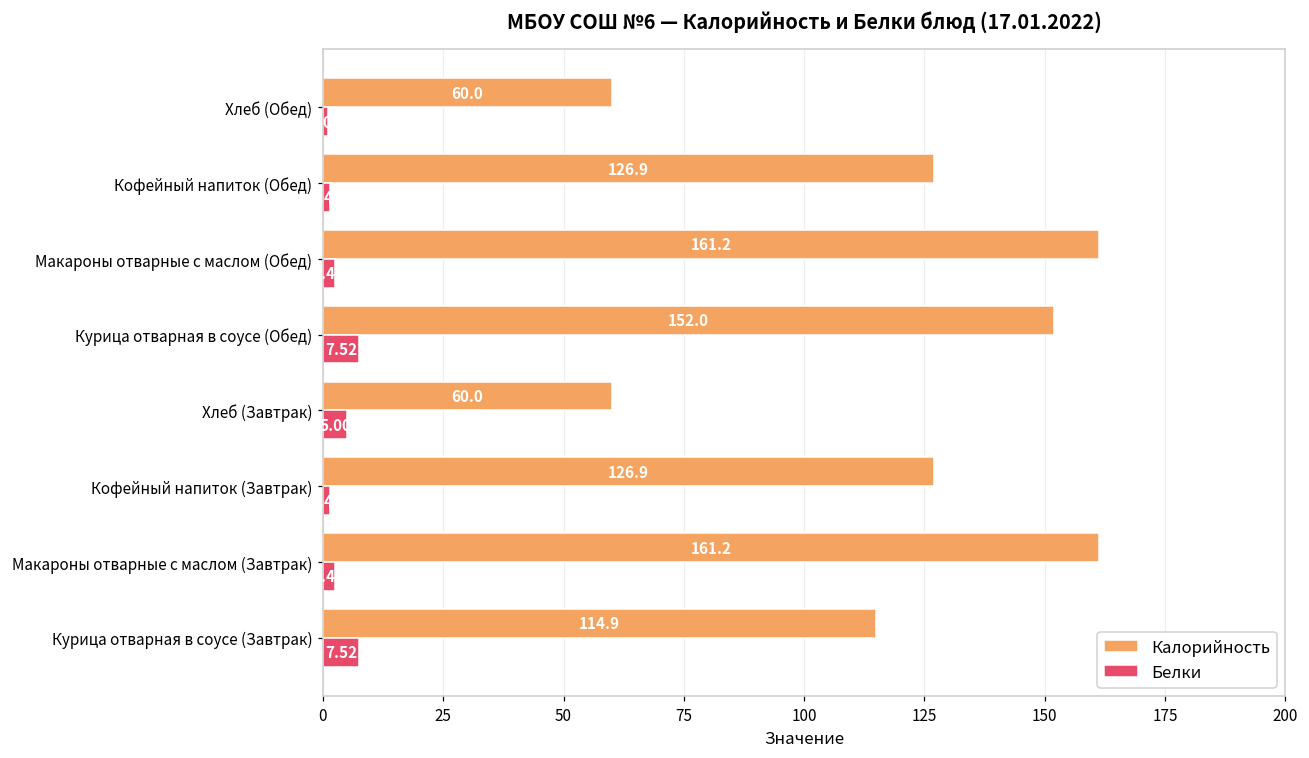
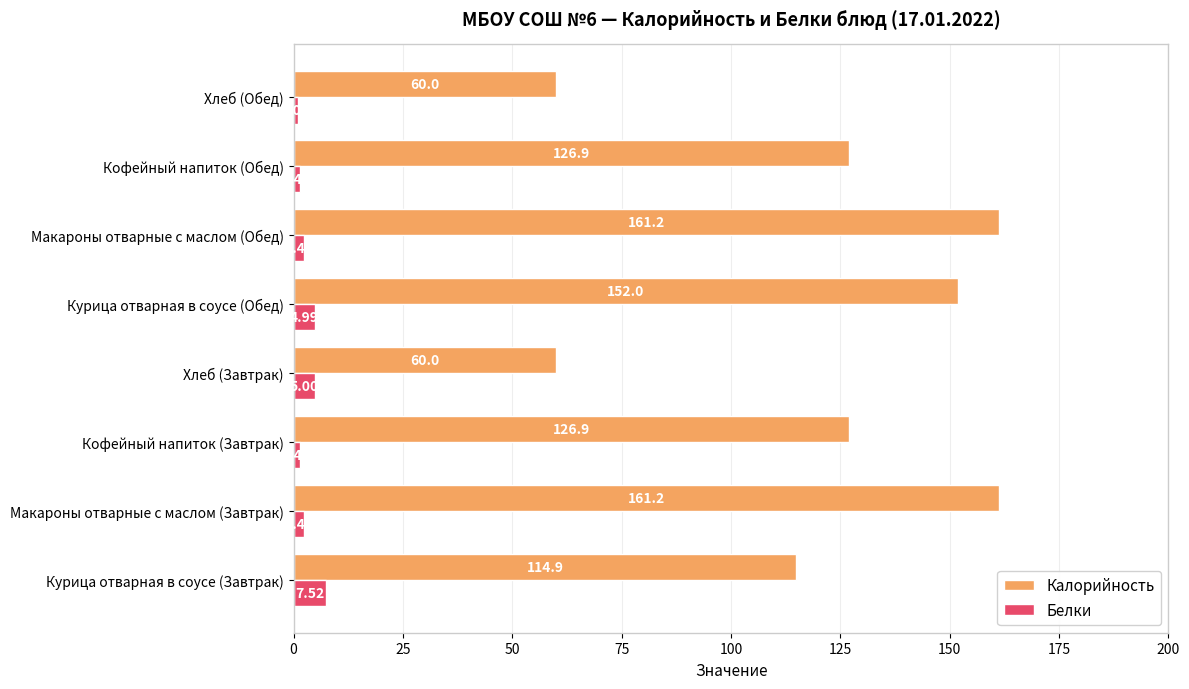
  {
    "Калорийность": {
      "Хлеб (Обед)": 60.0,
      "Кофейный напиток (Обед)": 126.9,
      "Макароны отварные с маслом (Обед)": 161.2,
      "Курица отварная в соусе (Обед)": 152.0,
      "Хлеб (Завтрак)": 60.0,
      "Кофейный напиток (Завтрак)": 126.9,
      "Макароны отварные с маслом (Завтрак)": 161.2,
      "Курица отварная в соусе (Завтрак)": 114.9
    },
    "Белки": {
-     "Курица отварная в соусе (Обед)": 7.52,
+     "Курица отварная в соусе (Обед)": 4.99,
      "Хлеб (Завтрак)": 5.00,
      "Курица отварная в соусе (Завтрак)": 7.52
    }
  }
